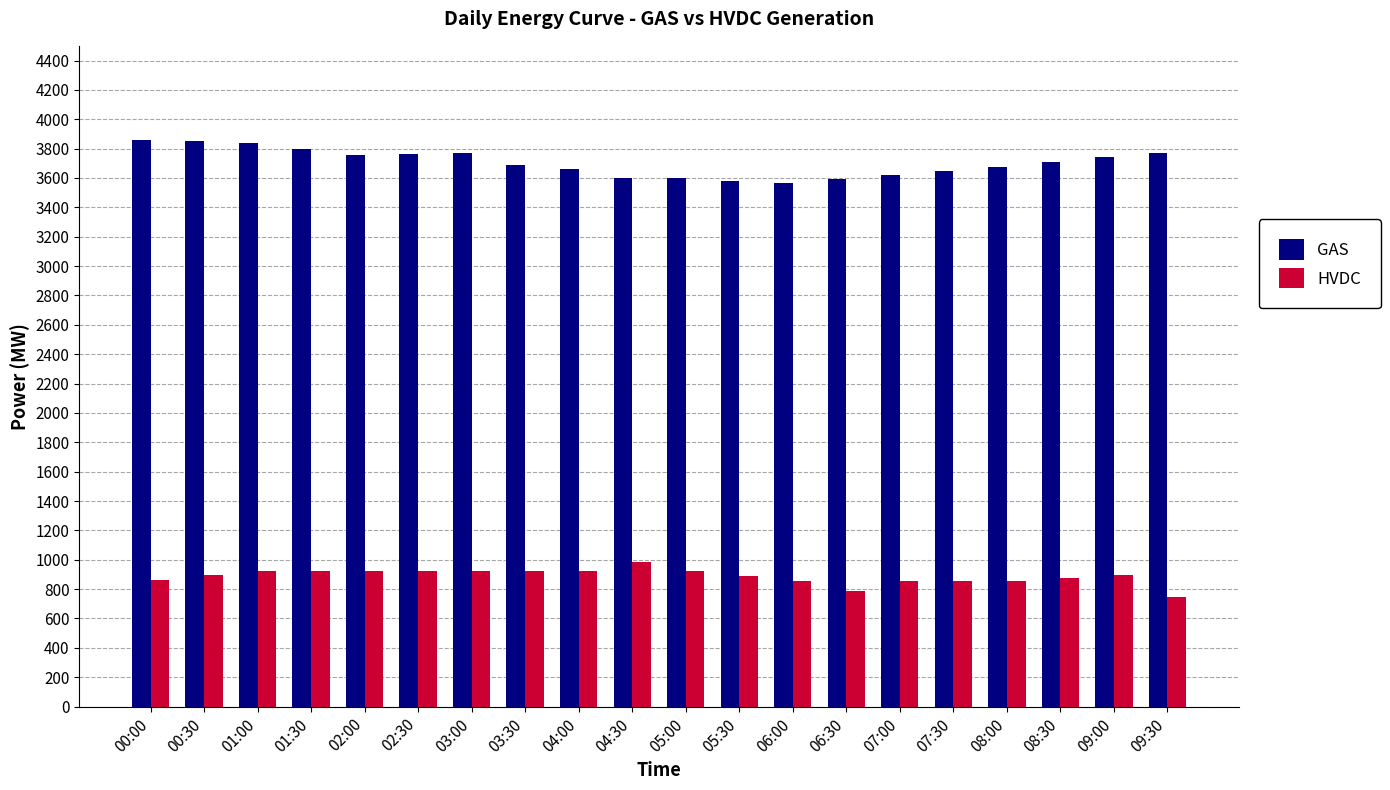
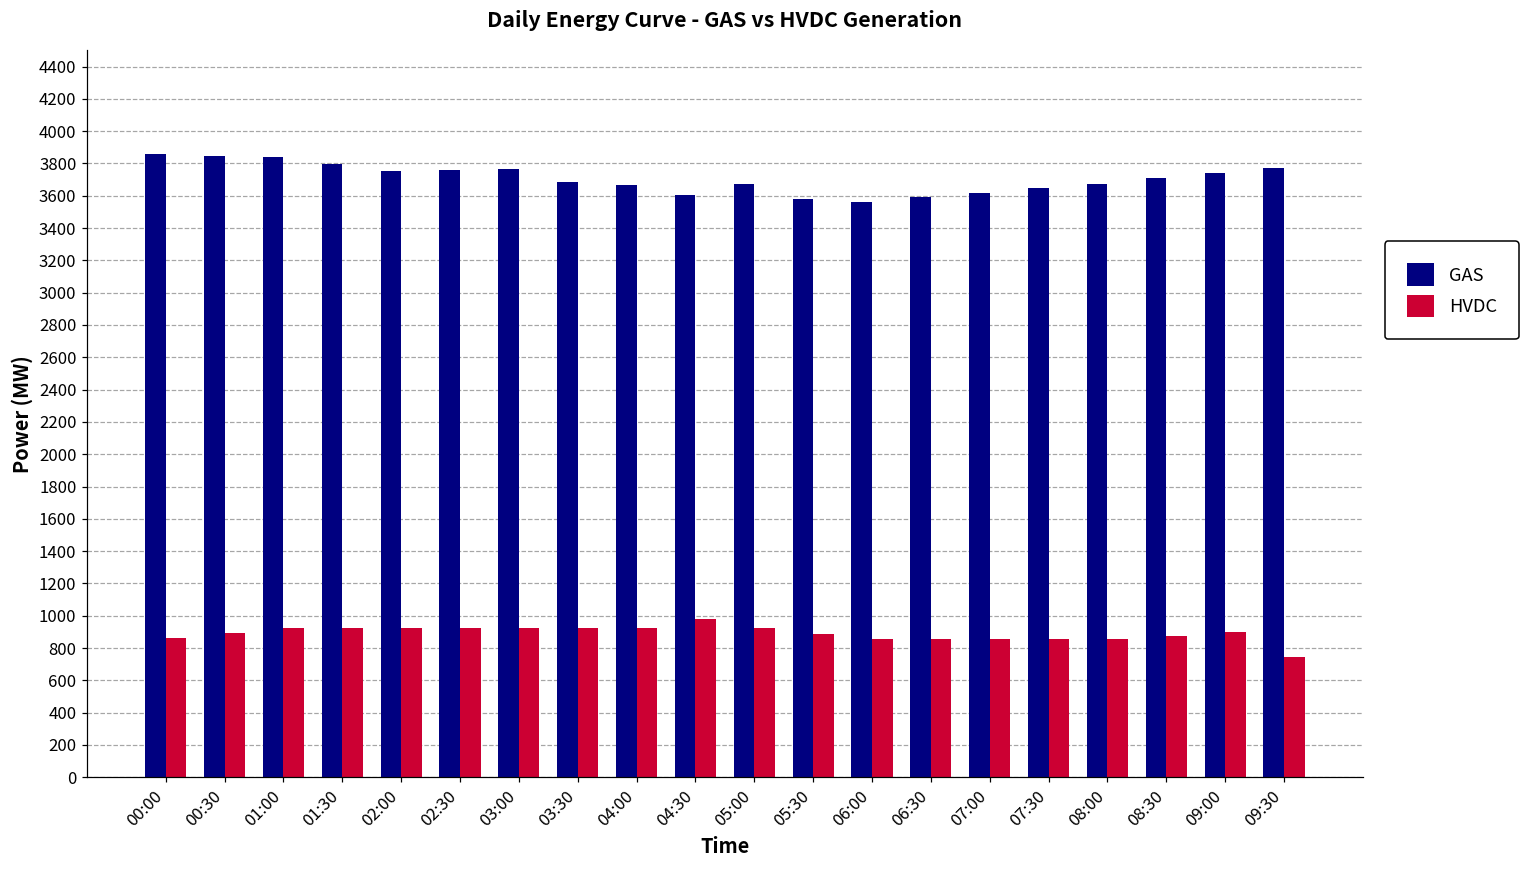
  {
    "GAS": {
      "00:00": 3860,
      "00:30": 3850,
      "01:00": 3840,
      "01:30": 3800,
      "02:00": 3760,
      "02:30": 3760,
      "03:00": 3770,
      "03:30": 3690,
      "04:00": 3660,
      "04:30": 3600,
-     "05:00": 3600,
+     "05:00": 3670,
      "05:30": 3580,
      "06:00": 3560,
      "06:30": 3590,
      "07:00": 3620,
      "07:30": 3650,
      "08:00": 3680,
      "08:30": 3710,
      "09:00": 3740,
      "09:30": 3770
    },
    "HVDC": {
      "00:00": 860,
      "00:30": 890,
      "01:00": 930,
      "01:30": 920,
      "02:00": 920,
      "02:30": 920,
      "03:00": 920,
      "03:30": 920,
      "04:00": 930,
      "04:30": 980,
      "05:00": 920,
      "05:30": 890,
      "06:00": 850,
-     "06:30": 790,
+     "06:30": 850,
      "07:00": 850,
      "07:30": 850,
      "08:00": 850,
      "08:30": 880,
      "09:00": 900,
      "09:30": 750
    }
  }
